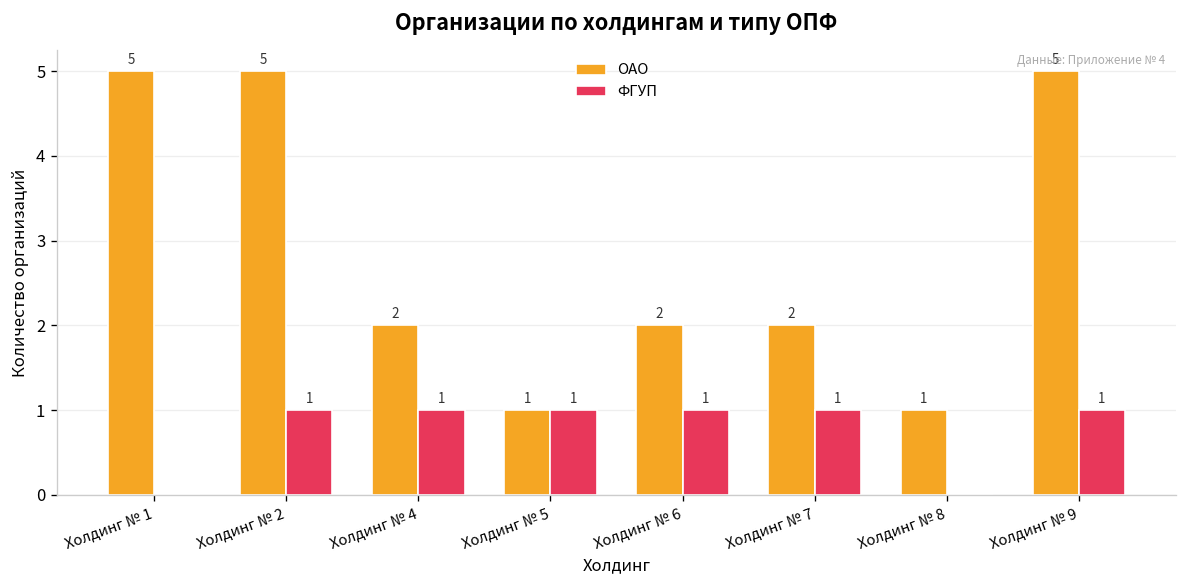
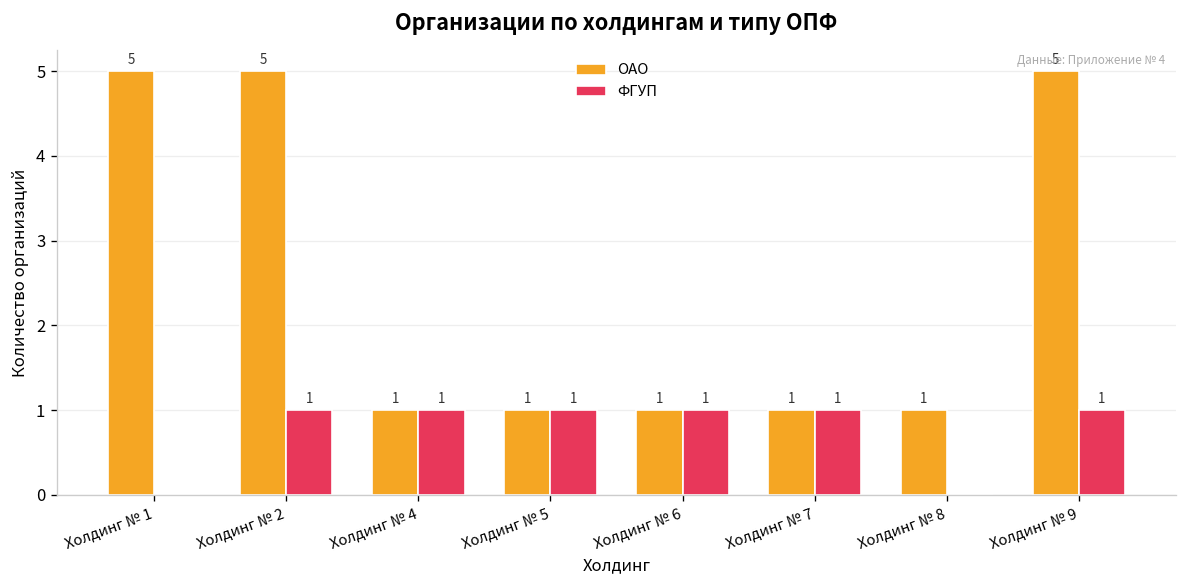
  {
    "ОАО": {
      "Холдинг № 1": 5,
      "Холдинг № 2": 5,
-     "Холдинг № 4": 2,
+     "Холдинг № 4": 1,
      "Холдинг № 5": 1,
-     "Холдинг № 6": 2,
-     "Холдинг № 7": 2,
+     "Холдинг № 6": 1,
+     "Холдинг № 7": 1,
      "Холдинг № 8": 1
    },
    "ФГУП": {
      "Холдинг № 2": 1,
      "Холдинг № 4": 1,
      "Холдинг № 5": 1,
      "Холдинг № 6": 1,
      "Холдинг № 7": 1,
      "Холдинг № 9": 1
    }
  }
